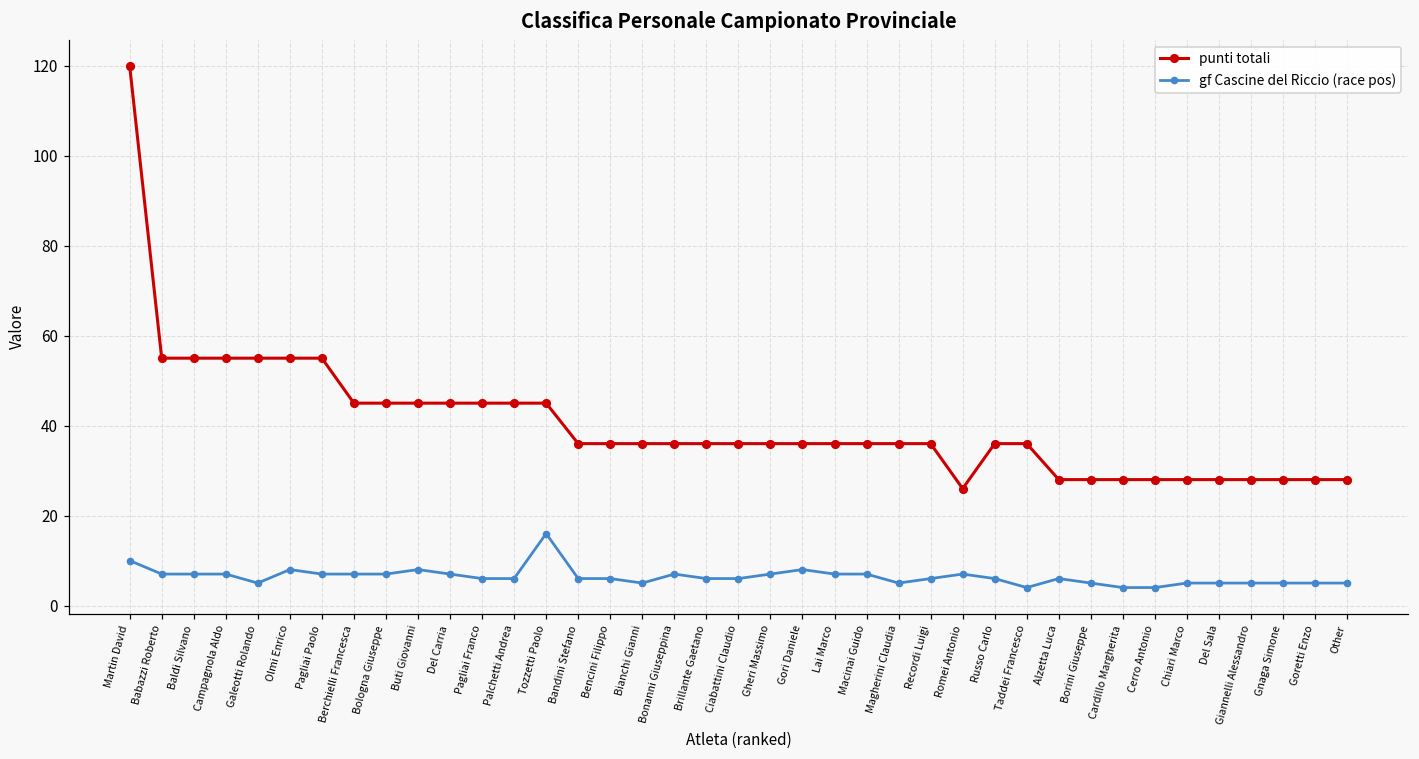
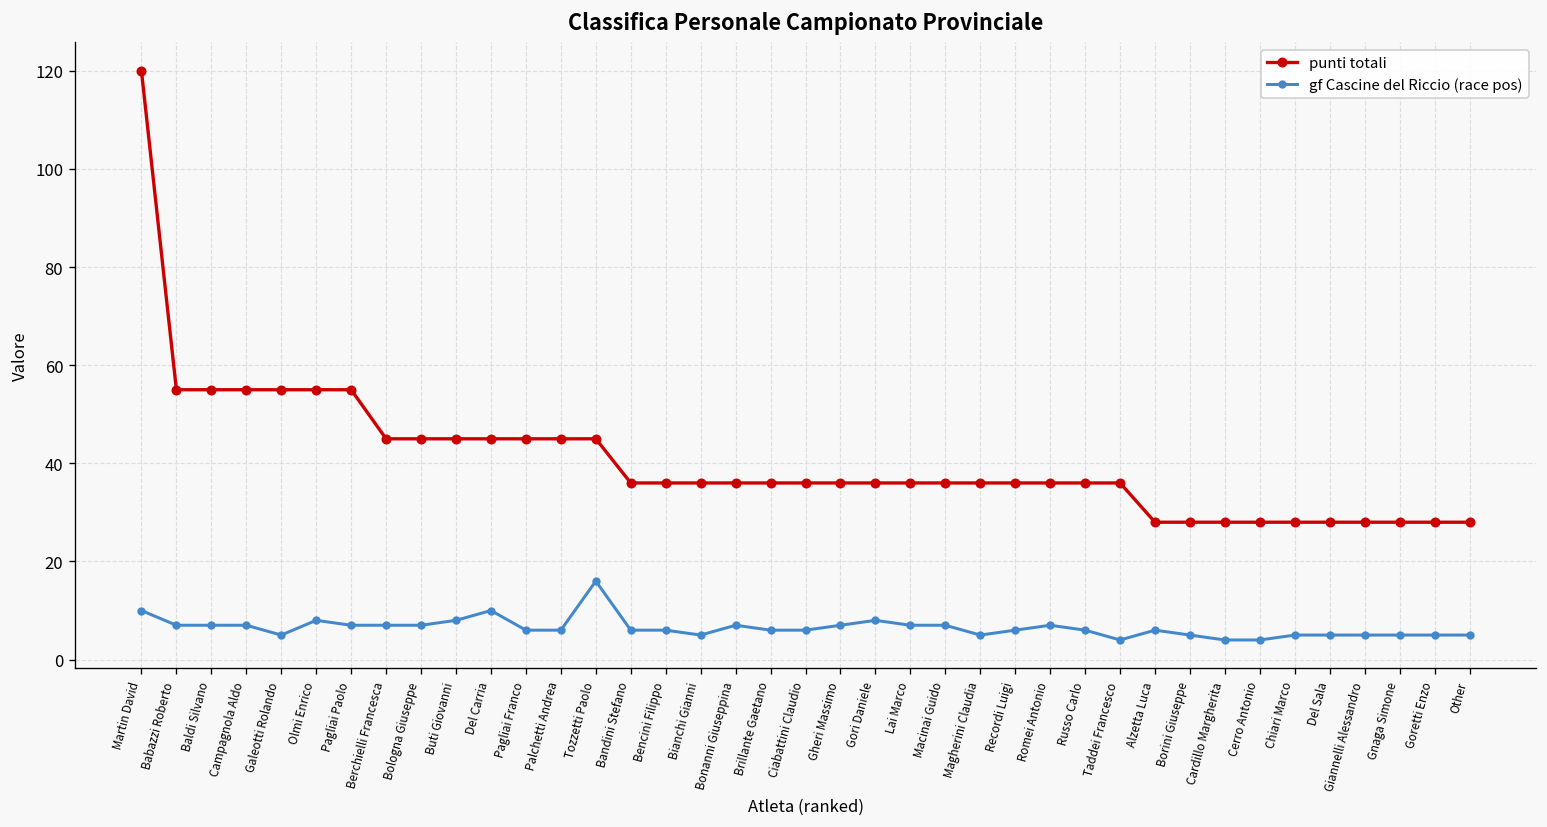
  {
    "punti totali": {
      "Martin David": 120,
      "Babazzi Roberto": 55,
      "Baldi Silvano": 55,
      "Campagnola Aldo": 55,
      "Galeotti Rolando": 55,
      "Olmi Enrico": 55,
      "Pagliai Paolo": 55,
      "Berchielli Francesca": 45,
      "Bologna Giuseppe": 45,
      "Buti Giovanni": 45,
      "Del Carria": 45,
      "Pagliai Franco": 45,
      "Palchetti Andrea": 45,
      "Tozzetti Paolo": 45,
      "Bandini Stefano": 36,
      "Bencini Filippo": 36,
      "Bianchi Gianni": 36,
      "Bonanni Giuseppina": 36,
      "Brillante Gaetano": 36,
      "Ciabattini Claudio": 36,
      "Gheri Massimo": 36,
      "Gori Daniele": 36,
      "Lai Marco": 36,
      "Macinai Guido": 36,
      "Magherini Claudia": 36,
      "Recordi Luigi": 36,
-     "Romei Antonio": 26,
+     "Romei Antonio": 36,
      "Russo Carlo": 36,
      "Taddei Francesco": 36,
      "Alzetta Luca": 28,
      "Borini Giuseppe": 28,
      "Cardillo Margherita": 28,
      "Cerro Antonio": 28,
      "Chiari Marco": 28,
      "Del Sala": 28,
      "Giannelli Alessandro": 28,
      "Gnaga Simone": 28,
      "Goretti Enzo": 28,
      "Other": 28
    },
    "gf Cascine del Riccio (race pos)": {
      "Martin David": 10,
      "Babazzi Roberto": 7,
      "Baldi Silvano": 7,
      "Campagnola Aldo": 7,
      "Galeotti Rolando": 5,
      "Olmi Enrico": 8,
      "Pagliai Paolo": 7,
      "Berchielli Francesca": 7,
      "Bologna Giuseppe": 7,
      "Buti Giovanni": 8,
-     "Del Carria": 7,
+     "Del Carria": 10,
      "Pagliai Franco": 6,
      "Palchetti Andrea": 6,
      "Tozzetti Paolo": 16,
      "Bandini Stefano": 6,
      "Bencini Filippo": 6,
      "Bianchi Gianni": 5,
      "Bonanni Giuseppina": 7,
      "Brillante Gaetano": 6,
      "Ciabattini Claudio": 6,
      "Gheri Massimo": 7,
      "Gori Daniele": 8,
      "Lai Marco": 7,
      "Macinai Guido": 7,
      "Magherini Claudia": 5,
      "Recordi Luigi": 6,
      "Romei Antonio": 7,
      "Russo Carlo": 6,
      "Taddei Francesco": 4,
      "Alzetta Luca": 6,
      "Borini Giuseppe": 5,
      "Cardillo Margherita": 4,
      "Cerro Antonio": 4,
      "Chiari Marco": 5,
      "Del Sala": 5,
      "Giannelli Alessandro": 5,
      "Gnaga Simone": 5,
      "Goretti Enzo": 5,
      "Other": 5
    }
  }
